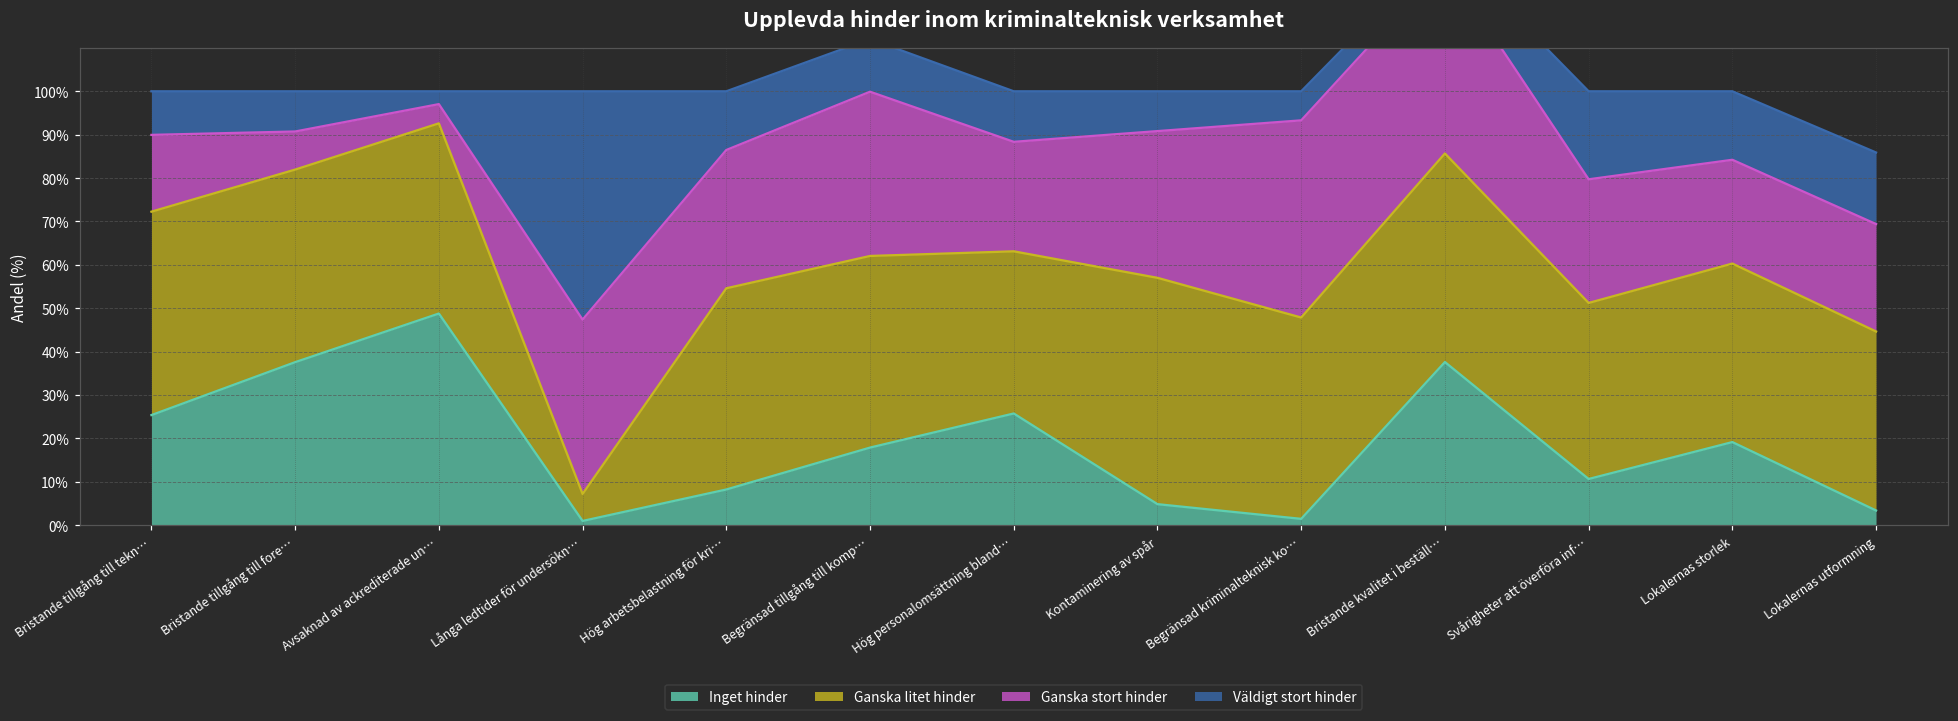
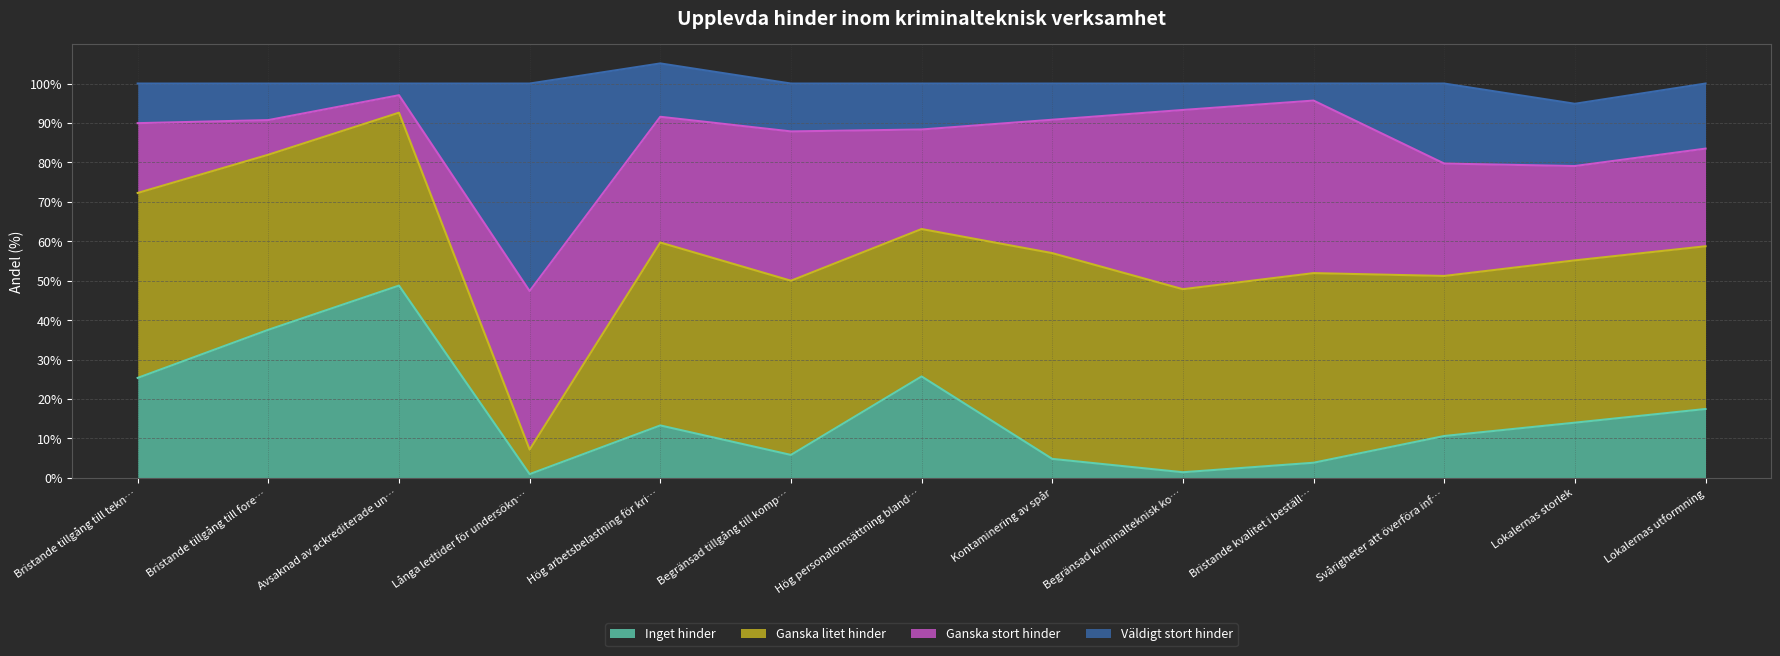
  {
    "Inget hinder": {
      "Bristande tillgång till tekn…": "25%",
      "Bristande tillgång till fore…": "38%",
      "Avsaknad av ackrediterade un…": "49%",
      "Långa ledtider för undersökn…": "1%",
-     "Hög arbetsbelastning för kri…": "8%",
-     "Begränsad tillgång till komp…": "18%",
+     "Hög arbetsbelastning för kri…": "13%",
+     "Begränsad tillgång till komp…": "6%",
      "Hög personalomsättning bland…": "26%",
      "Kontaminering av spår": "5%",
      "Begränsad kriminalteknisk ko…": "1%",
-     "Bristande kvalitet i beställ…": "38%",
+     "Bristande kvalitet i beställ…": "4%",
      "Svårigheter att överföra inf…": "11%",
-     "Lokalernas storlek": "19%",
-     "Lokalernas utformning": "3%"
+     "Lokalernas storlek": "14%",
+     "Lokalernas utformning": "17%"
    },
    "Ganska litet hinder": {
      "Bristande tillgång till tekn…": "47%",
      "Bristande tillgång till fore…": "44%",
      "Avsaknad av ackrediterade un…": "44%",
      "Långa ledtider för undersökn…": "6%",
      "Hög arbetsbelastning för kri…": "46%",
      "Begränsad tillgång till komp…": "44%",
      "Hög personalomsättning bland…": "37%",
      "Kontaminering av spår": "52%",
      "Begränsad kriminalteknisk ko…": "46%",
      "Bristande kvalitet i beställ…": "48%",
      "Svårigheter att överföra inf…": "41%",
      "Lokalernas storlek": "41%",
      "Lokalernas utformning": "41%"
    },
    "Ganska stort hinder": {
      "Bristande tillgång till tekn…": "18%",
      "Bristande tillgång till fore…": "9%",
      "Avsaknad av ackrediterade un…": "4%",
      "Långa ledtider för undersökn…": "40%",
      "Hög arbetsbelastning för kri…": "32%",
      "Begränsad tillgång till komp…": "38%",
      "Hög personalomsättning bland…": "25%",
      "Kontaminering av spår": "34%",
      "Begränsad kriminalteknisk ko…": "45%",
      "Svårigheter att överföra inf…": "29%",
      "Lokalernas storlek": "24%",
      "Lokalernas utformning": "25%"
    },
    "Väldigt stort hinder": {
      "Bristande tillgång till tekn…": "10%",
      "Bristande tillgång till fore…": "9%",
      "Avsaknad av ackrediterade un…": "3%",
      "Långa ledtider för undersökn…": "53%",
      "Hög arbetsbelastning för kri…": "14%",
      "Hög personalomsättning bland…": "12%",
      "Kontaminering av spår": "9%",
      "Begränsad kriminalteknisk ko…": "7%",
      "Svårigheter att överföra inf…": "20%",
      "Lokalernas storlek": "16%",
      "Lokalernas utformning": "17%"
    }
  }
